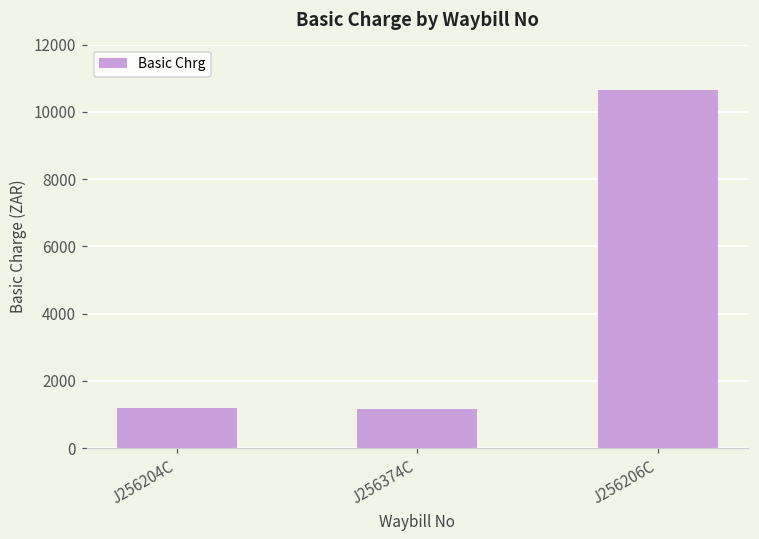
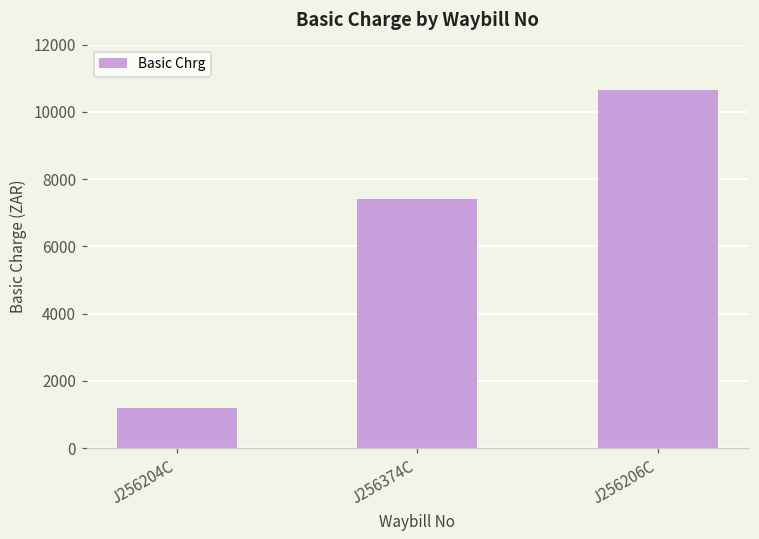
  {
    "J256204C": 1200,
-   "J256374C": 1200,
+   "J256374C": 7400,
    "J256206C": 10700
  }
